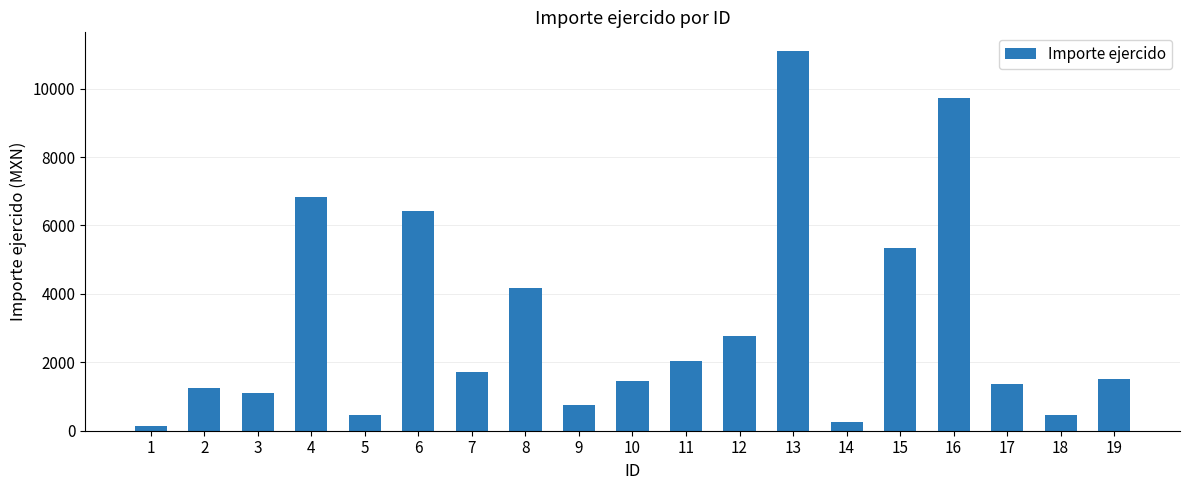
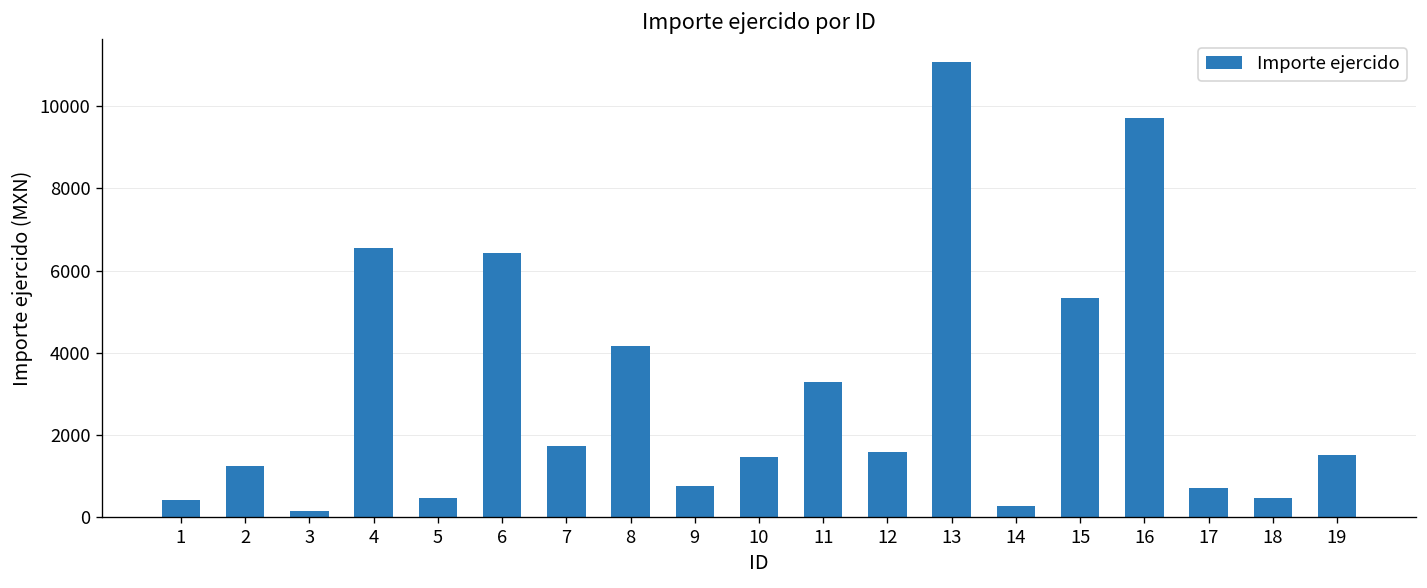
  {
-   "1": 100,
+   "1": 400,
    "2": 1200,
-   "3": 1100,
-   "4": 6800,
+   "3": 100,
+   "4": 6500,
    "5": 500,
    "6": 6400,
    "7": 1700,
    "8": 4200,
    "9": 800,
    "10": 1500,
-   "11": 2000,
-   "12": 2800,
+   "11": 3300,
+   "12": 1600,
    "13": 11100,
    "14": 300,
    "15": 5300,
    "16": 9700,
-   "17": 1400,
+   "17": 700,
    "18": 500,
    "19": 1500
  }
